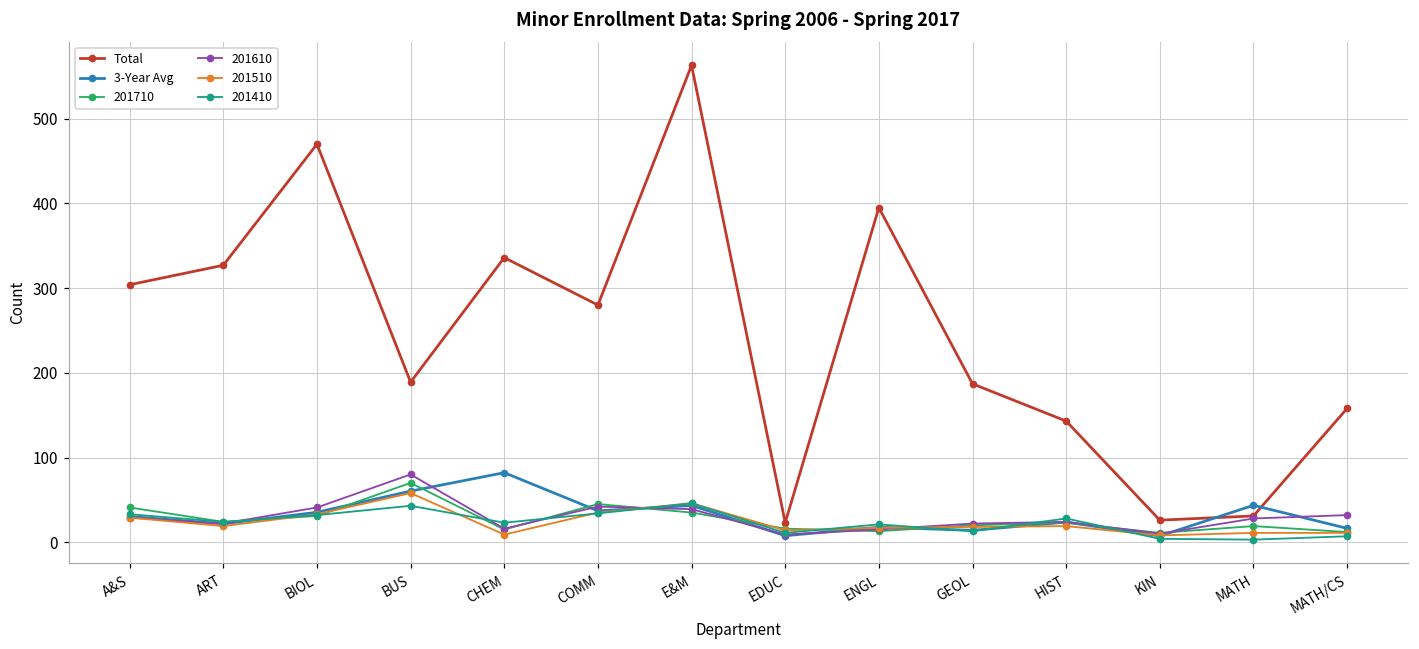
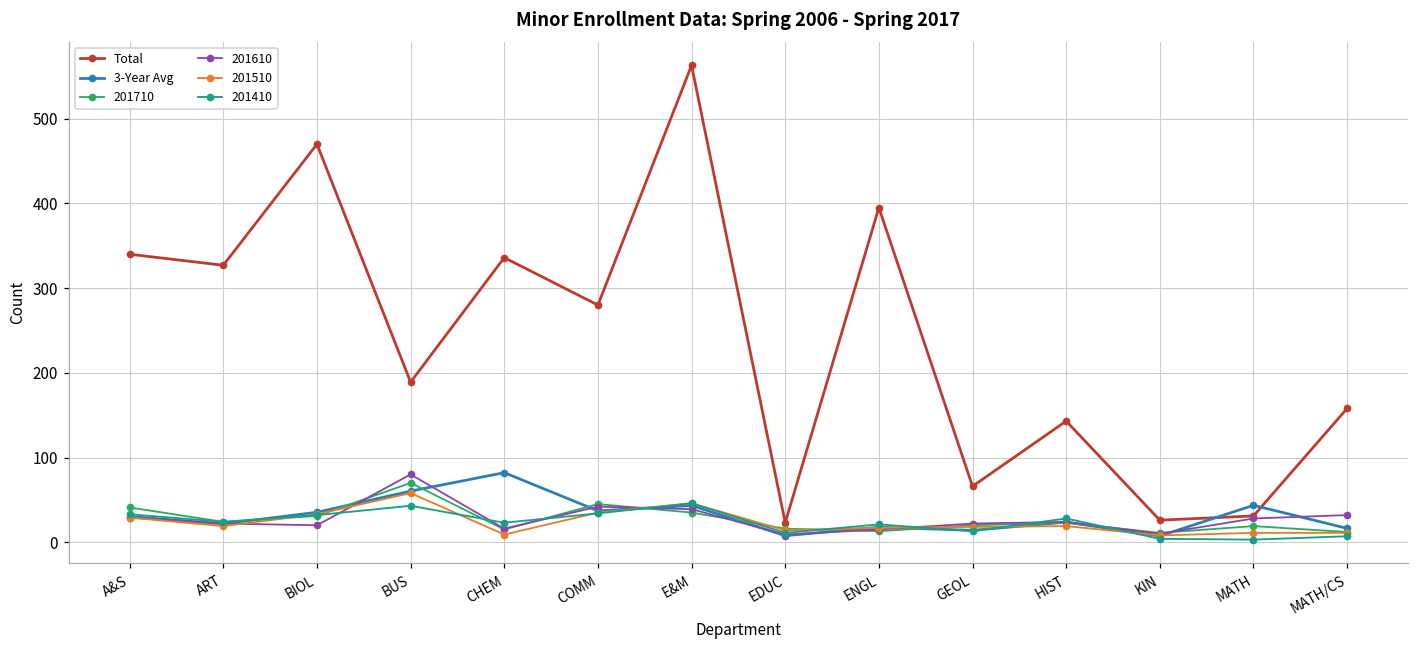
  {
    "Total": {
-     "A&S": 300,
+     "A&S": 340,
      "ART": 330,
      "BIOL": 470,
      "BUS": 190,
      "CHEM": 340,
      "COMM": 280,
      "E&M": 560,
      "EDUC": 20,
      "ENGL": 400,
-     "GEOL": 190,
+     "GEOL": 70,
      "HIST": 140,
      "KIN": 30,
      "MATH/CS": 160
    },
    "3-Year Avg": {
      "CHEM": 80,
      "MATH": 40,
      "MATH/CS": 20
    },
    "201610": {
-     "BIOL": 40,
+     "BIOL": 20,
      "BUS": 80,
      "E&M": 40,
      "MATH/CS": 30
    },
    "201510": {
      "CHEM": 10,
      "HIST": 20,
      "MATH": 10
    }
  }
